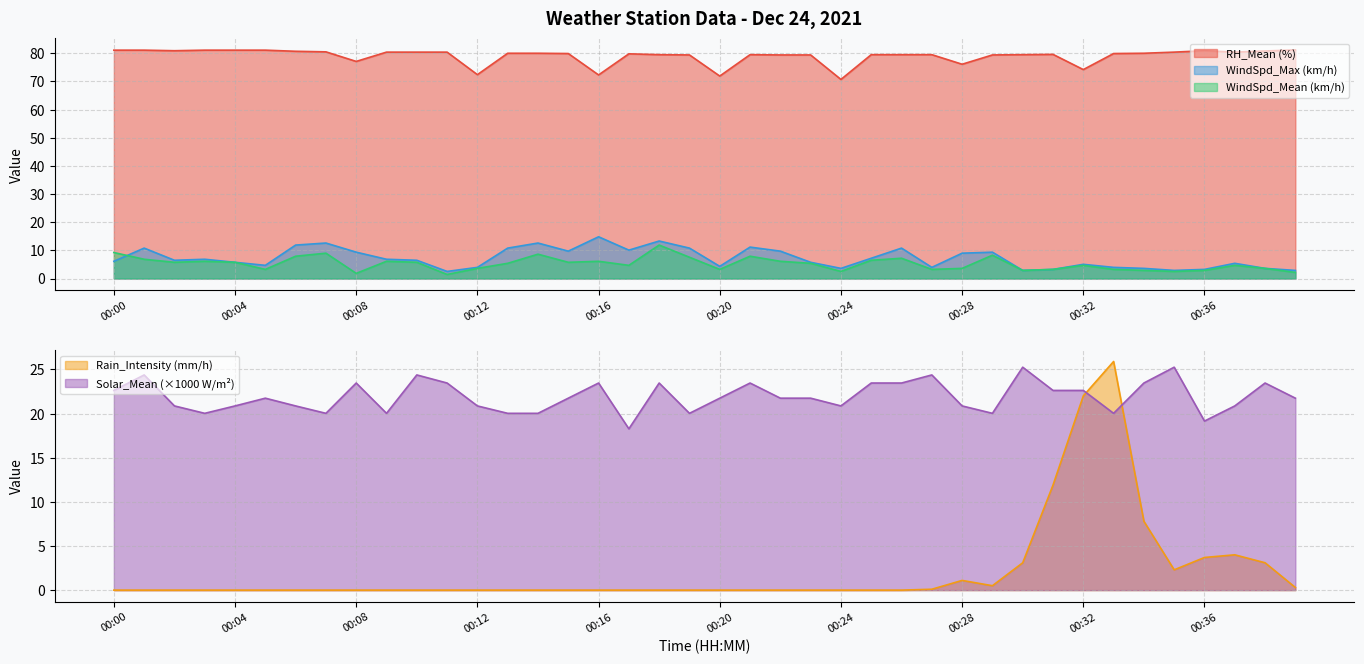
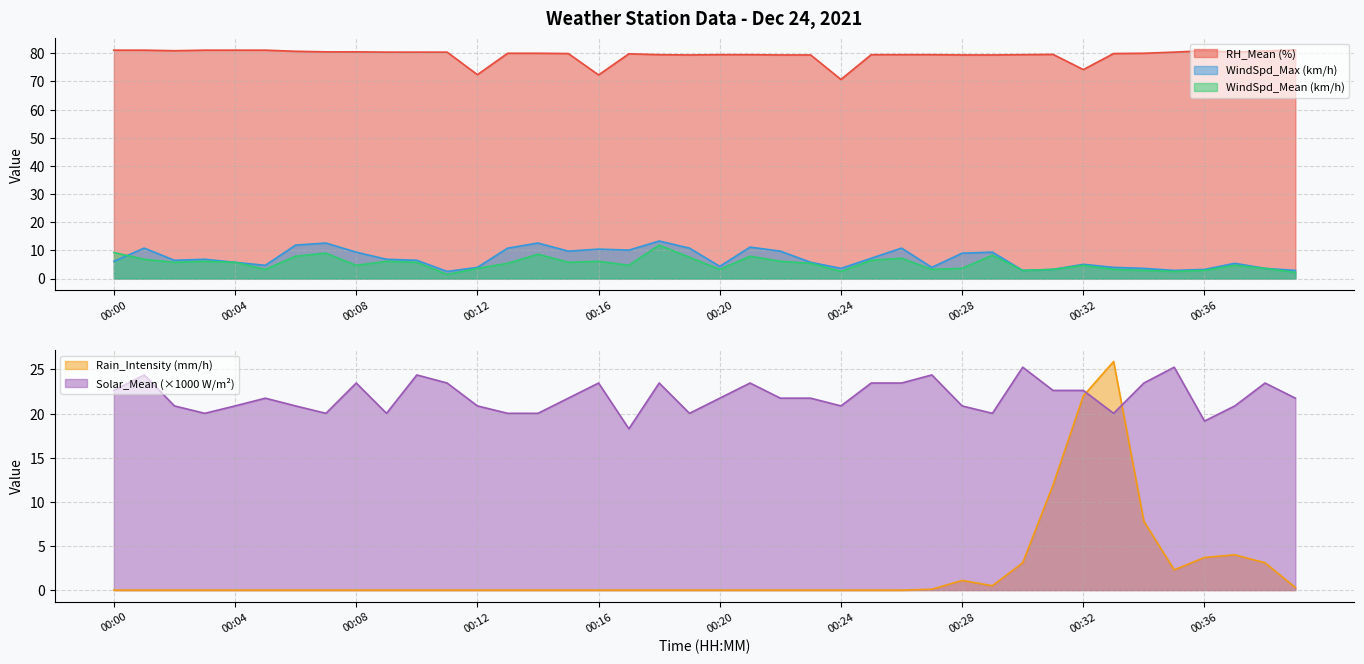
  {
    "Weather Station Data - Dec 24, 2021": {
      "RH_Mean (%)": {
        "00:00": 81,
        "00:04": 81,
-       "00:08": 77,
+       "00:08": 81,
        "00:12": 72,
        "00:16": 72,
-       "00:20": 72,
+       "00:20": 80,
        "00:24": 71,
-       "00:28": 76,
+       "00:28": 79,
        "00:32": 74
      },
      "WindSpd_Max (km/h)": {
        "00:00": 6,
        "00:08": 9,
-       "00:16": 15,
+       "00:16": 10,
        "00:20": 4,
        "00:24": 4,
        "00:28": 9
      },
      "WindSpd_Mean (km/h)": {
        "00:00": 9,
-       "00:08": 2,
+       "00:08": 5,
        "00:16": 6,
        "00:20": 3,
        "00:24": 3,
        "00:28": 4
      }
    }
  }
